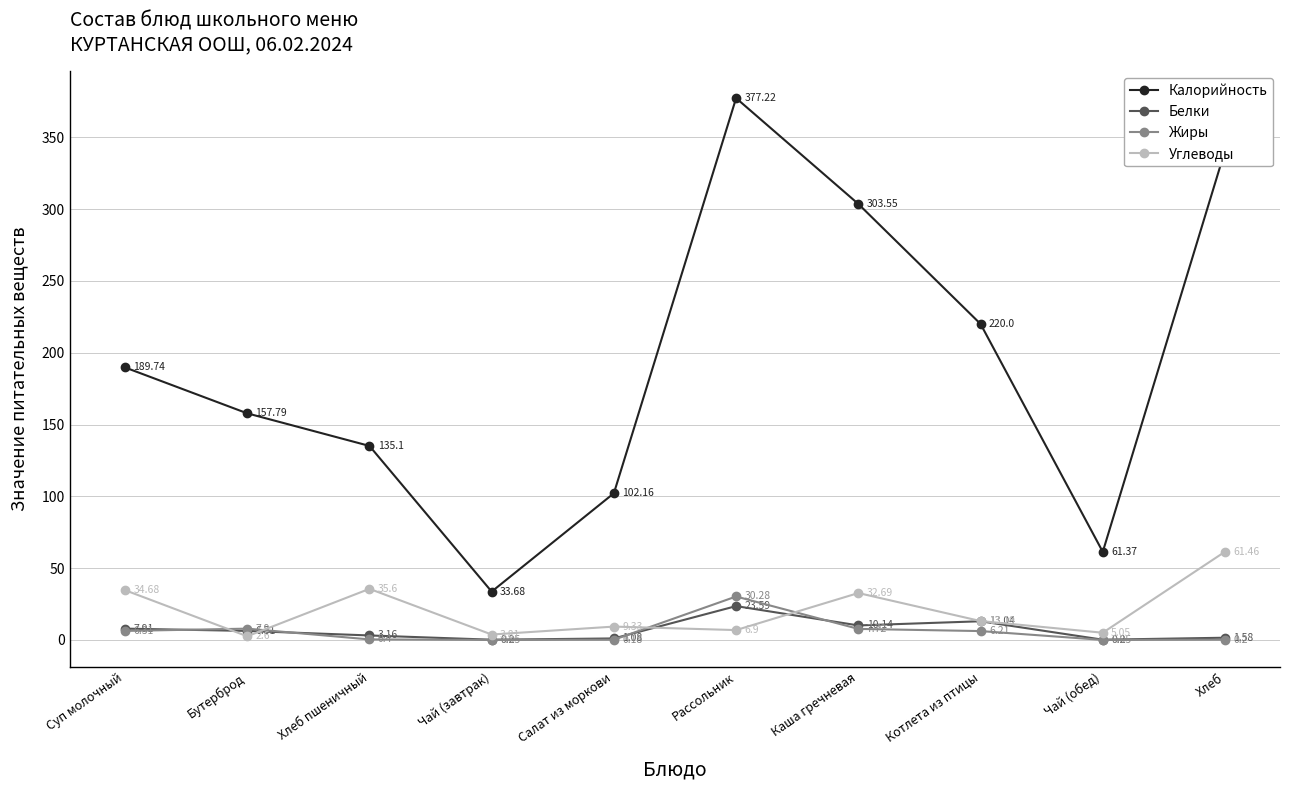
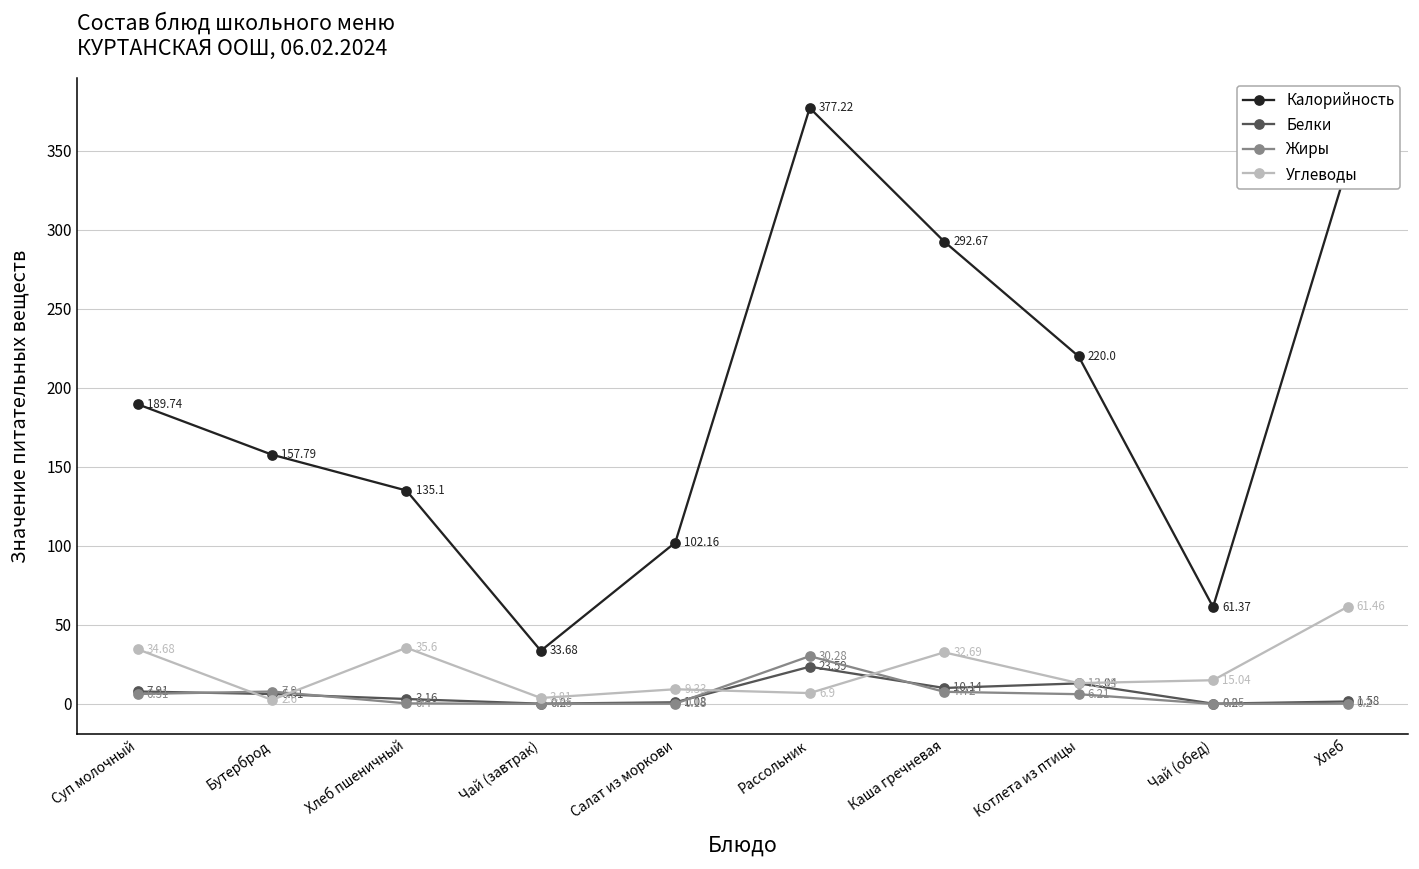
  {
    "Калорийность": {
      "Суп молочный": 189.74,
      "Бутерброд": 157.79,
      "Хлеб пшеничный": 135.1,
      "Чай (завтрак)": 33.68,
      "Салат из моркови": 102.16,
      "Рассольник": 377.22,
-     "Каша гречневая": 303.55,
+     "Каша гречневая": 292.67,
      "Котлета из птицы": 220.0,
      "Чай (обед)": 61.37
    },
    "Белки": {
      "Рассольник": 23.59
    },
    "Жиры": {
      "Рассольник": 30.28,
      "Котлета из птицы": 6.21
    },
    "Углеводы": {
      "Суп молочный": 34.68,
      "Хлеб пшеничный": 35.6,
      "Салат из моркови": 9.33,
      "Рассольник": 6.9,
      "Каша гречневая": 32.69,
-     "Чай (обед)": 5.05,
+     "Чай (обед)": 15.04,
      "Хлеб": 61.46
    }
  }
